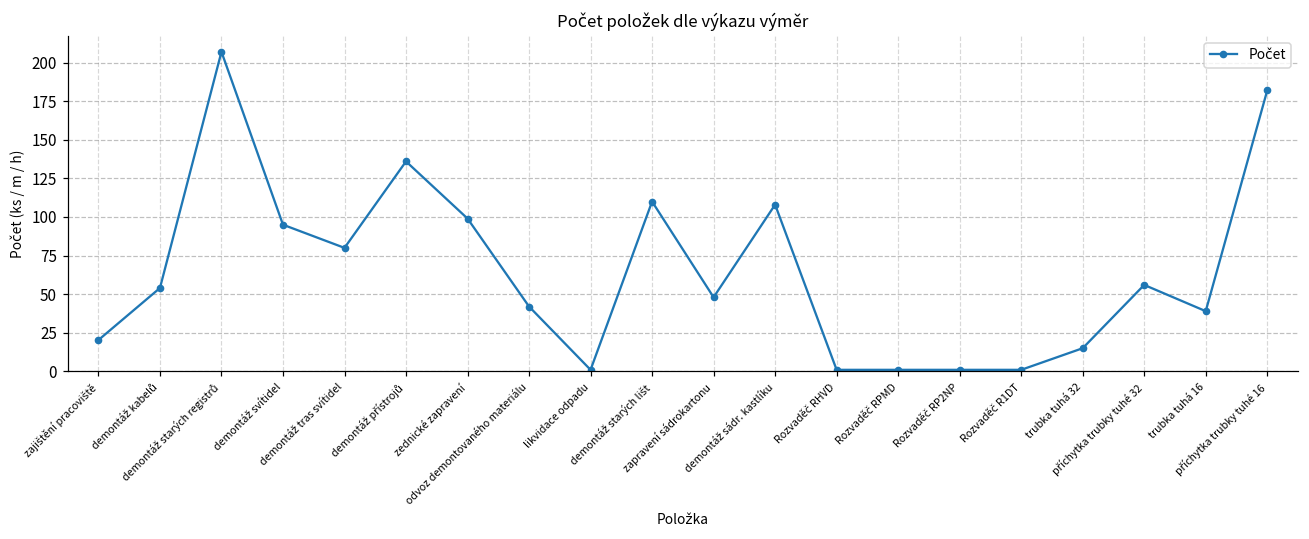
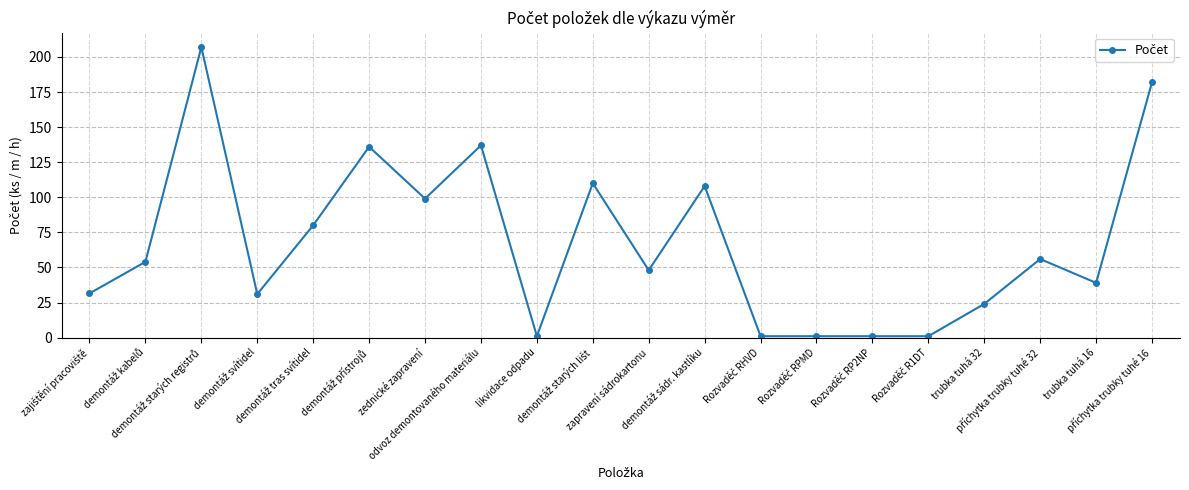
  {
-   "zajištění pracoviště": 20,
+   "zajištění pracoviště": 32,
    "demontáž kabelů": 54,
    "demontáž starých registrů": 207,
-   "demontáž svítidel": 95,
+   "demontáž svítidel": 31,
    "demontáž tras svítidel": 80,
    "demontáž přístrojů": 136,
    "zednické zapravení": 99,
-   "odvoz demontovaného materiálu": 42,
+   "odvoz demontovaného materiálu": 137,
    "likvidace odpadu": 1,
    "demontáž starých lišt": 110,
    "zapravení sádrokartonu": 48,
    "demontáž sádr. kastlíku": 108,
    "Rozvaděč RHVD": 1,
    "Rozvaděč RPMD": 1,
    "Rozvaděč RP2NP": 1,
    "Rozvaděč R1DT": 1,
-   "trubka tuhá 32": 15,
+   "trubka tuhá 32": 24,
    "příchytka trubky tuhé 32": 56,
    "trubka tuhá 16": 39,
    "příchytka trubky tuhé 16": 182
  }
